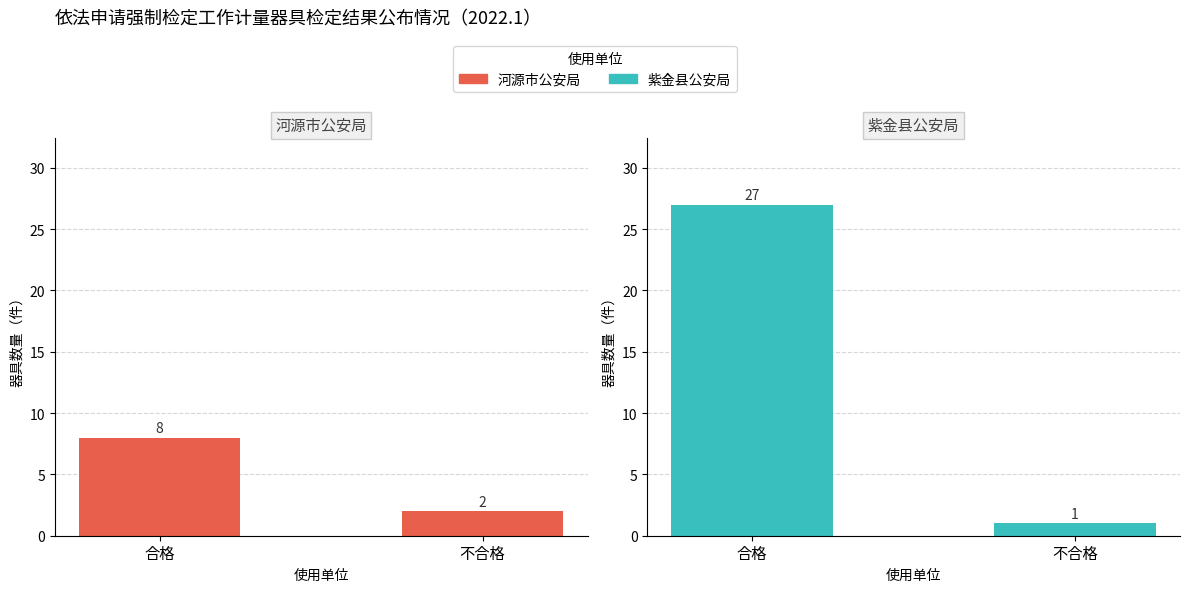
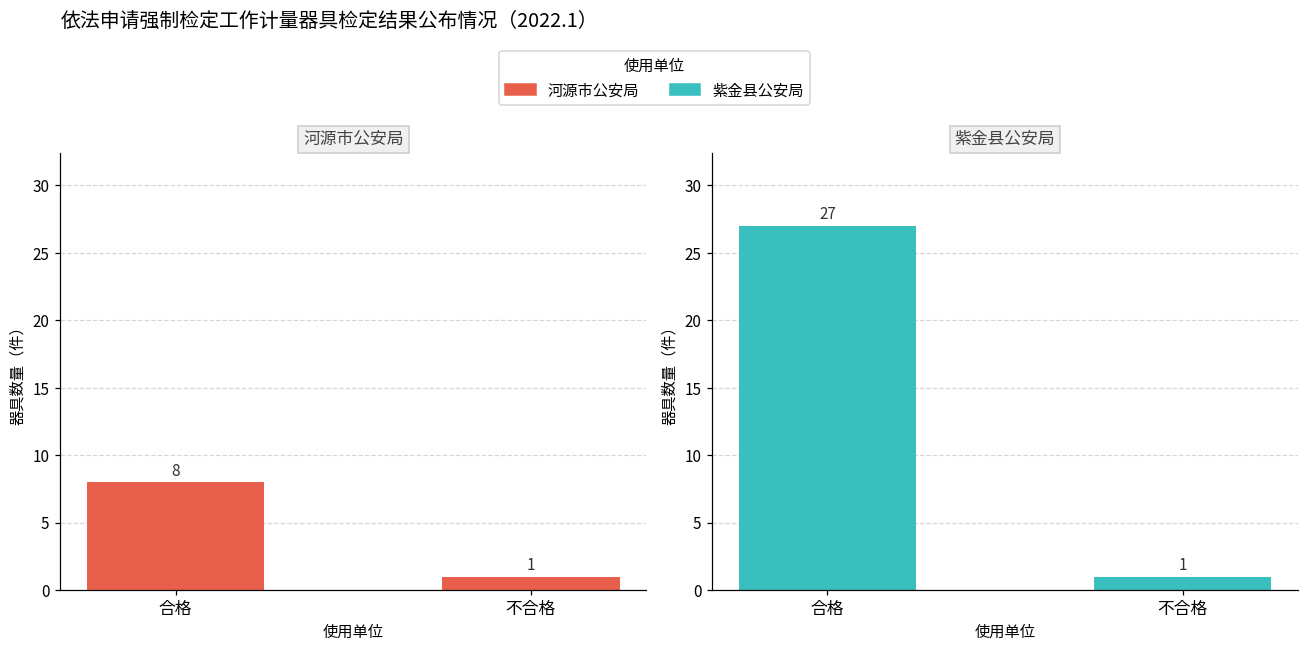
  {
    "河源市公安局": {
      "合格": 8,
-     "不合格": 2
+     "不合格": 1
    },
    "紫金县公安局": {
      "合格": 27,
      "不合格": 1
    }
  }
